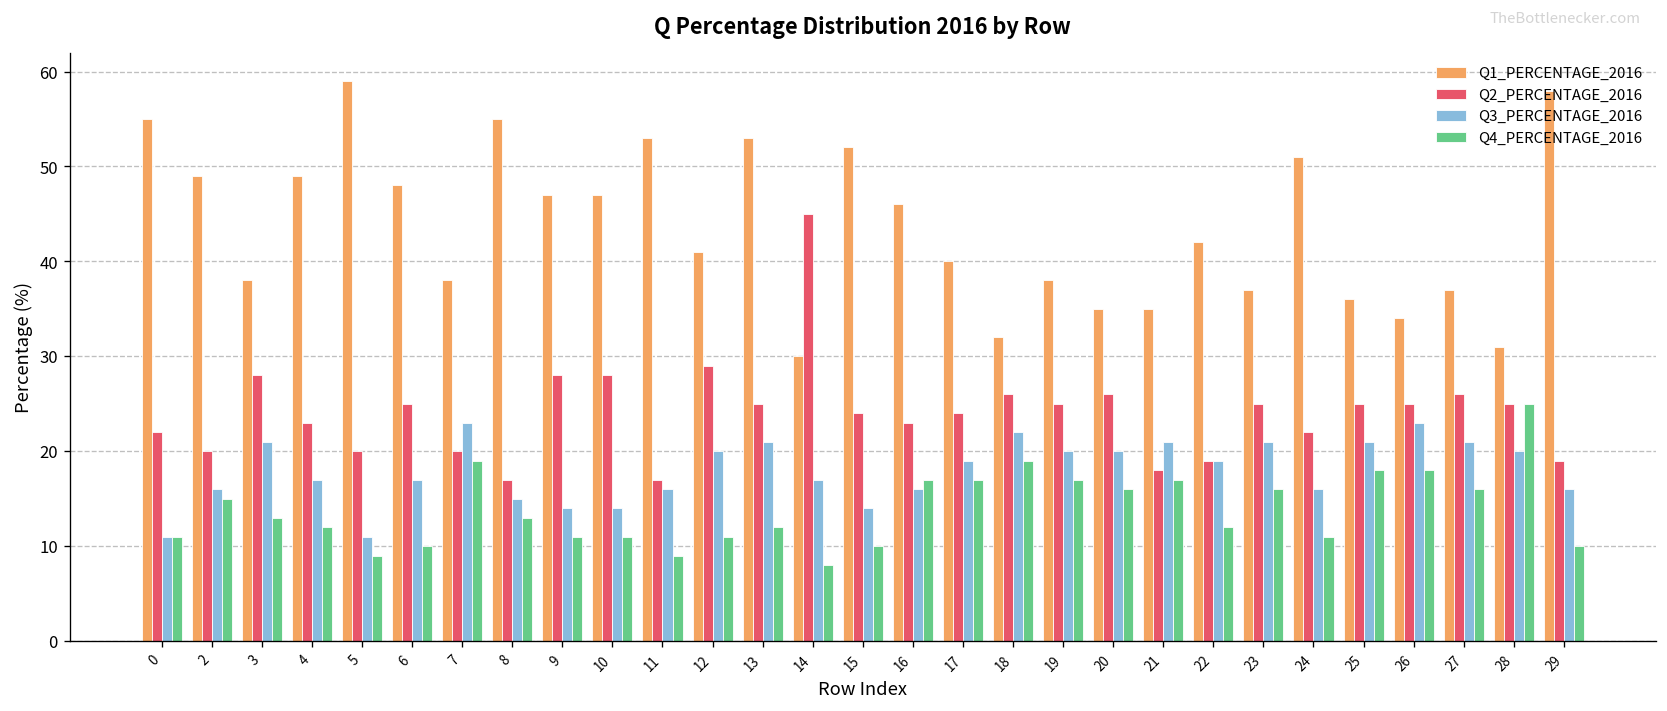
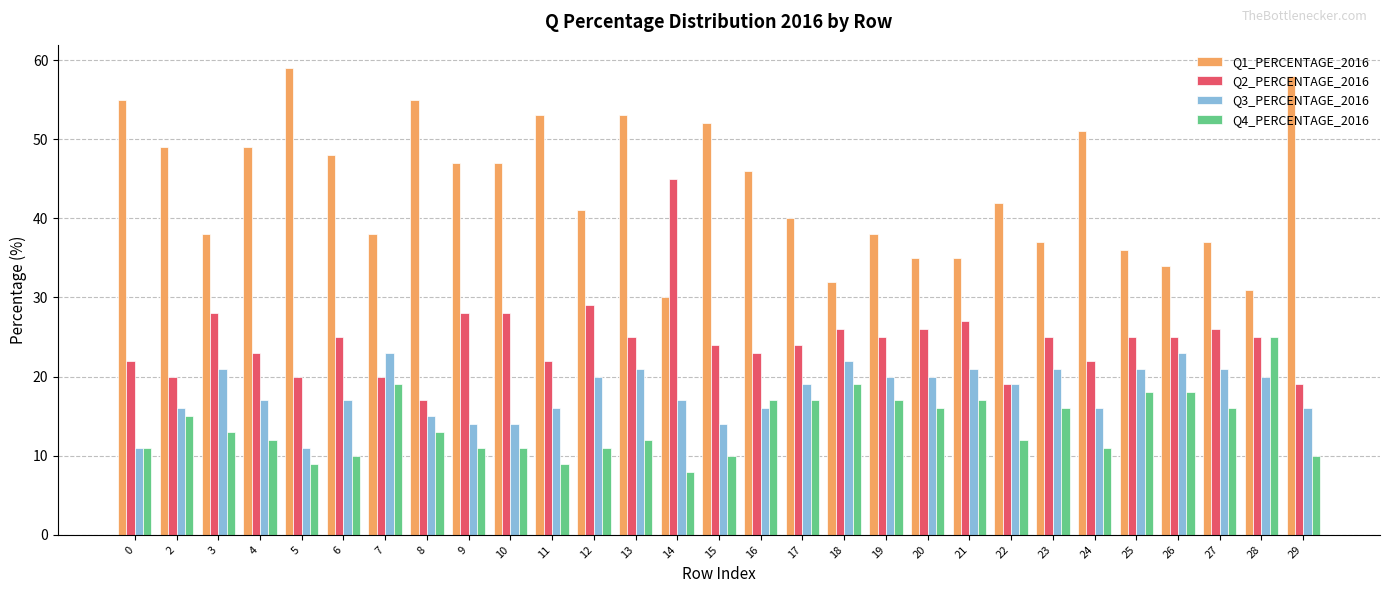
  {
    "Q1_PERCENTAGE_2016": {
      "0": 55,
      "2": 49,
      "3": 38,
      "4": 49,
      "5": 59,
      "6": 48,
      "7": 38,
      "8": 55,
      "9": 47,
      "10": 47,
      "11": 53,
      "12": 41,
      "13": 53,
      "14": 30,
      "15": 52,
      "16": 46,
      "17": 40,
      "18": 32,
      "19": 38,
      "20": 35,
      "21": 35,
      "22": 42,
      "23": 37,
      "24": 51,
      "25": 36,
      "26": 34,
      "27": 37,
      "28": 31,
      "29": 58
    },
    "Q2_PERCENTAGE_2016": {
      "0": 22,
      "2": 20,
      "3": 28,
      "4": 23,
      "5": 20,
      "6": 25,
      "7": 20,
      "8": 17,
      "9": 28,
      "10": 28,
-     "11": 17,
+     "11": 22,
      "12": 29,
      "13": 25,
      "14": 45,
      "15": 24,
      "16": 23,
      "17": 24,
      "18": 26,
      "19": 25,
      "20": 26,
-     "21": 18,
+     "21": 27,
      "22": 19,
      "23": 25,
      "24": 22,
      "25": 25,
      "26": 25,
      "27": 26,
      "28": 25,
      "29": 19
    },
    "Q3_PERCENTAGE_2016": {
      "0": 11,
      "2": 16,
      "3": 21,
      "4": 17,
      "5": 11,
      "6": 17,
      "7": 23,
      "8": 15,
      "9": 14,
      "10": 14,
      "11": 16,
      "12": 20,
      "13": 21,
      "14": 17,
      "15": 14,
      "16": 16,
      "17": 19,
      "18": 22,
      "19": 20,
      "20": 20,
      "21": 21,
      "22": 19,
      "23": 21,
      "24": 16,
      "25": 21,
      "26": 23,
      "27": 21,
      "28": 20,
      "29": 16
    },
    "Q4_PERCENTAGE_2016": {
      "0": 11,
      "2": 15,
      "3": 13,
      "4": 12,
      "5": 9,
      "6": 10,
      "7": 19,
      "8": 13,
      "9": 11,
      "10": 11,
      "11": 9,
      "12": 11,
      "13": 12,
      "14": 8,
      "15": 10,
      "16": 17,
      "17": 17,
      "18": 19,
      "19": 17,
      "20": 16,
      "21": 17,
      "22": 12,
      "23": 16,
      "24": 11,
      "25": 18,
      "26": 18,
      "27": 16,
      "28": 25,
      "29": 10
    }
  }
